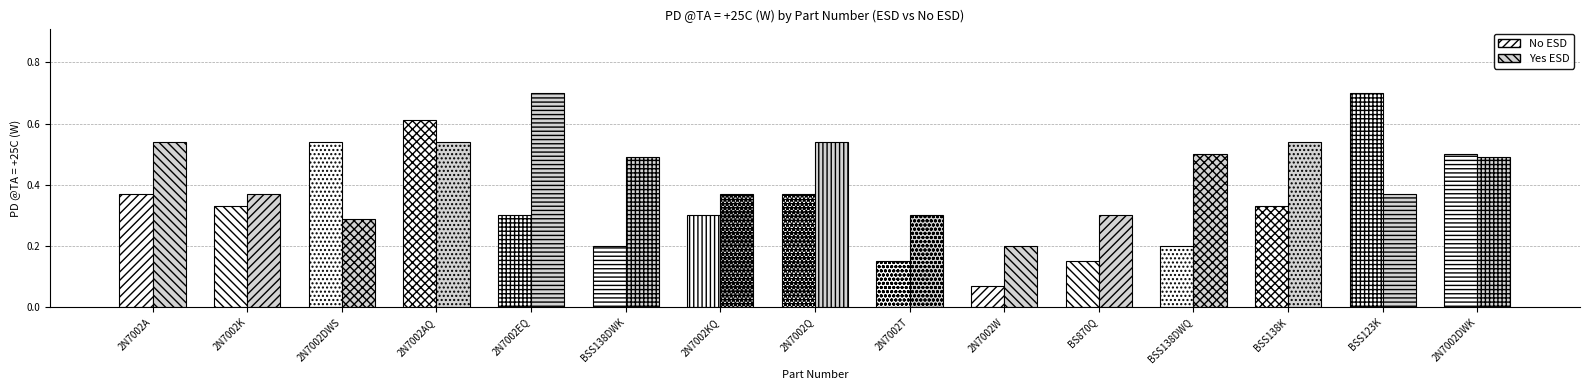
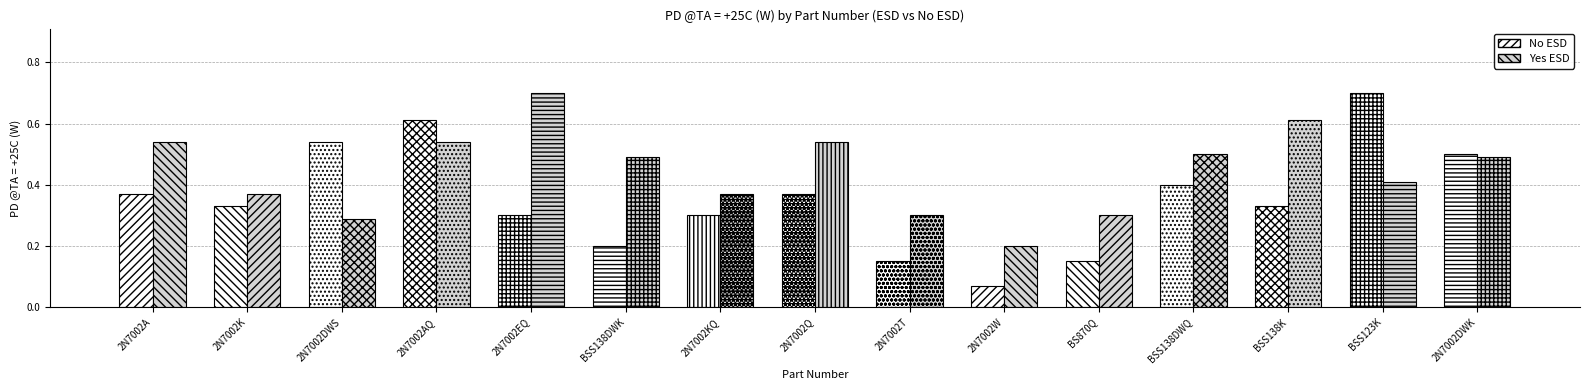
  {
    "No ESD": {
      "2N7002A": 0.37,
      "2N7002K": 0.33,
      "2N7002DWS": 0.54,
      "2N7002AQ": 0.61,
      "2N7002EQ": 0.3,
      "BSS138DWK": 0.2,
      "2N7002KQ": 0.3,
      "2N7002Q": 0.37,
      "2N7002T": 0.15,
      "2N7002W": 0.07,
      "BS870Q": 0.15,
-     "BSS138DWQ": 0.2,
+     "BSS138DWQ": 0.4,
      "BSS138K": 0.33,
      "BSS123K": 0.7,
      "2N7002DWK": 0.5
    },
    "Yes ESD": {
      "2N7002A": 0.54,
      "2N7002K": 0.37,
      "2N7002DWS": 0.29,
      "2N7002AQ": 0.54,
      "2N7002EQ": 0.70,
      "BSS138DWK": 0.49,
      "2N7002KQ": 0.37,
      "2N7002Q": 0.54,
      "2N7002T": 0.30,
      "2N7002W": 0.20,
      "BS870Q": 0.30,
      "BSS138DWQ": 0.50,
-     "BSS138K": 0.54,
-     "BSS123K": 0.37,
+     "BSS138K": 0.61,
+     "BSS123K": 0.41,
      "2N7002DWK": 0.49
    }
  }
